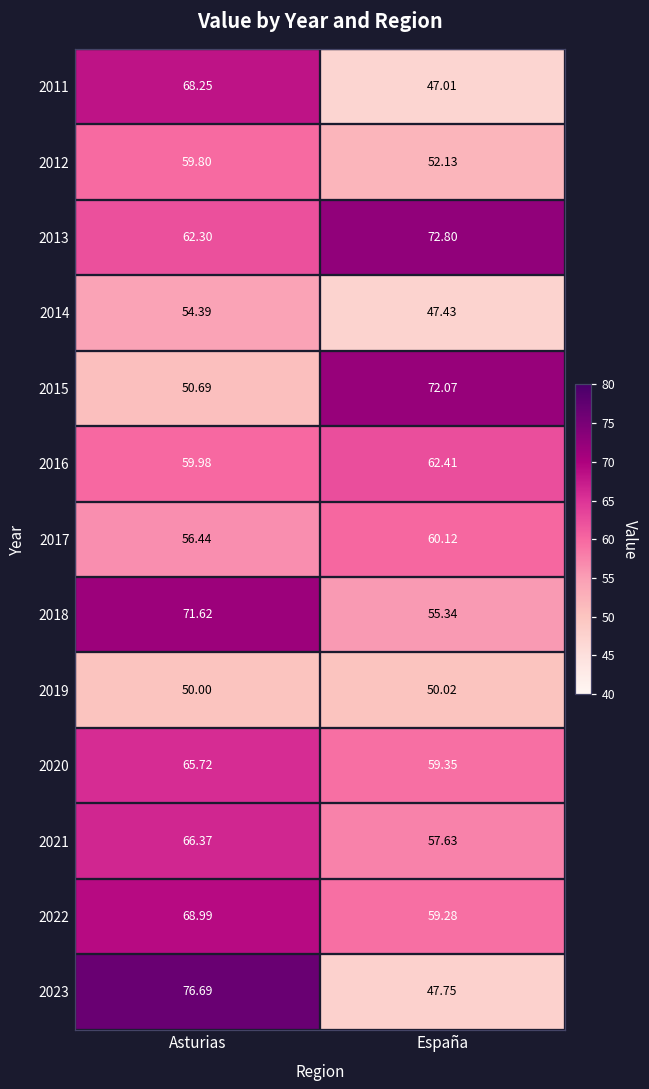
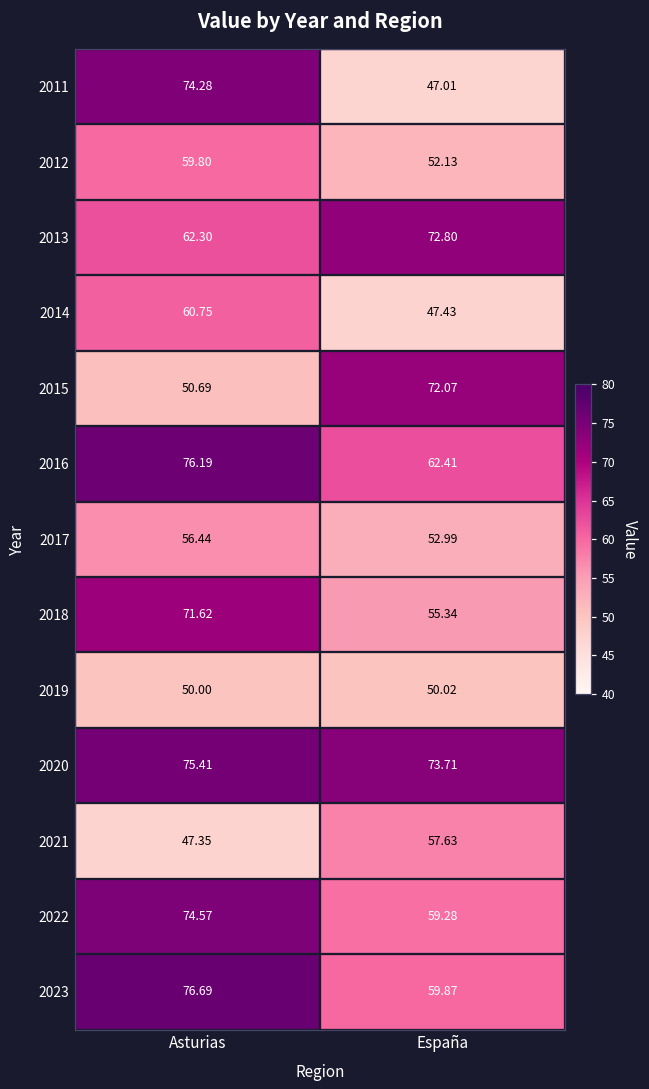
  {
    "2011": {
-     "Asturias": 68.25,
+     "Asturias": 74.28,
      "España": 47.01
    },
    "2012": {
      "Asturias": 59.80,
      "España": 52.13
    },
    "2013": {
      "Asturias": 62.30,
      "España": 72.80
    },
    "2014": {
-     "Asturias": 54.39,
+     "Asturias": 60.75,
      "España": 47.43
    },
    "2015": {
      "Asturias": 50.69,
      "España": 72.07
    },
    "2016": {
-     "Asturias": 59.98,
+     "Asturias": 76.19,
      "España": 62.41
    },
    "2017": {
      "Asturias": 56.44,
-     "España": 60.12
+     "España": 52.99
    },
    "2018": {
      "Asturias": 71.62,
      "España": 55.34
    },
    "2019": {
      "Asturias": 50.00,
      "España": 50.02
    },
    "2020": {
-     "Asturias": 65.72,
-     "España": 59.35
+     "Asturias": 75.41,
+     "España": 73.71
    },
    "2021": {
-     "Asturias": 66.37,
+     "Asturias": 47.35,
      "España": 57.63
    },
    "2022": {
-     "Asturias": 68.99,
+     "Asturias": 74.57,
      "España": 59.28
    },
    "2023": {
      "Asturias": 76.69,
-     "España": 47.75
+     "España": 59.87
    }
  }
